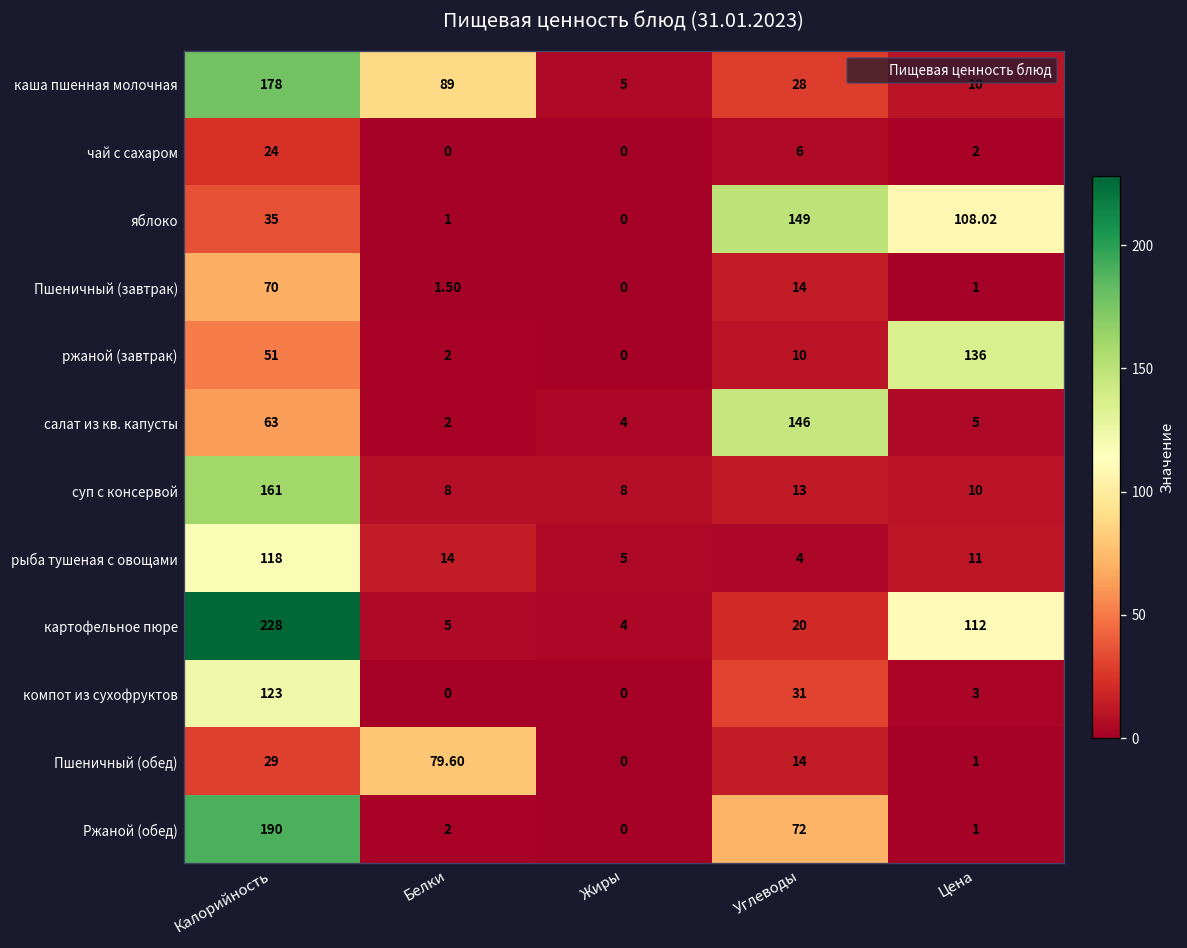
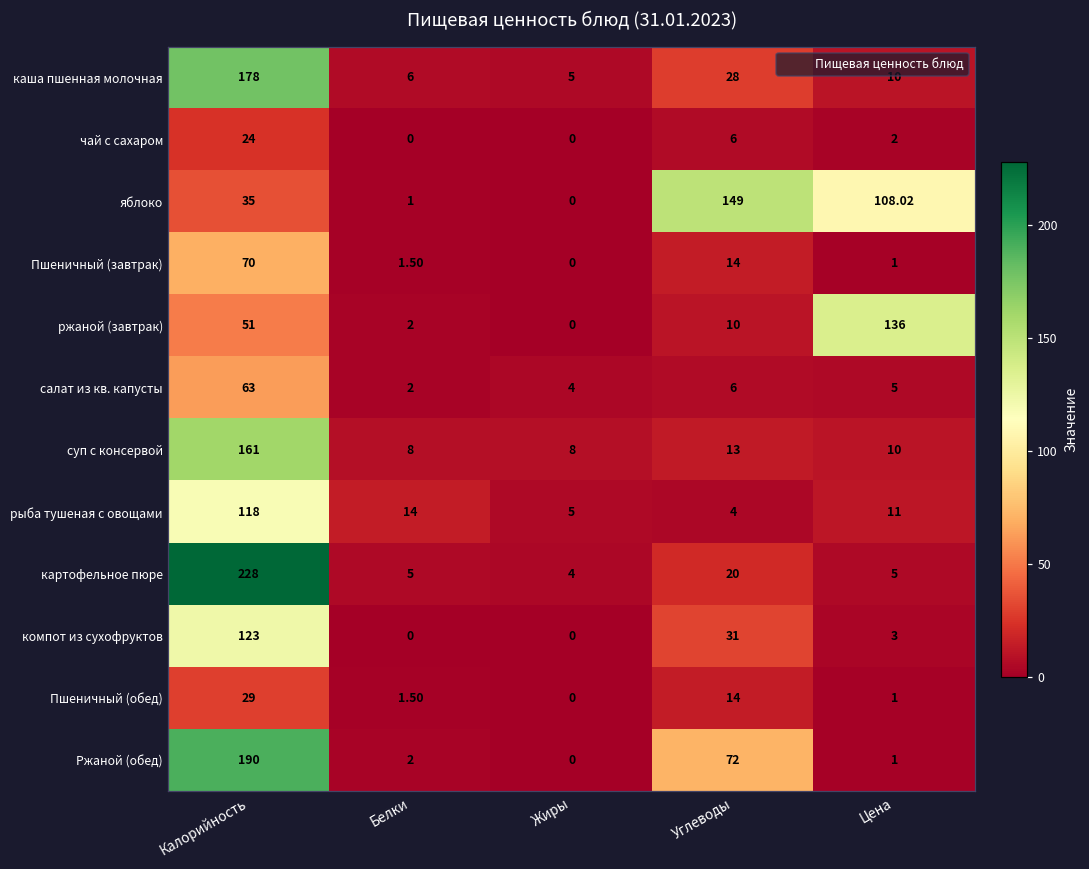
  {
    "каша пшенная молочная": {
      "Калорийность": 178,
-     "Белки": 89,
+     "Белки": 6,
      "Жиры": 5,
      "Углеводы": 28
    },
    "чай с сахаром": {
      "Калорийность": 24,
      "Белки": 0,
      "Жиры": 0,
      "Углеводы": 6,
      "Цена": 2
    },
    "яблоко": {
      "Калорийность": 35,
      "Белки": 1,
      "Жиры": 0,
      "Углеводы": 149,
      "Цена": 108.02
    },
    "Пшеничный (завтрак)": {
      "Калорийность": 70,
      "Белки": 1.50,
      "Жиры": 0,
      "Углеводы": 14,
      "Цена": 1
    },
    "ржаной (завтрак)": {
      "Калорийность": 51,
      "Белки": 2,
      "Жиры": 0,
      "Углеводы": 10,
      "Цена": 136
    },
    "салат из кв. капусты": {
      "Калорийность": 63,
      "Белки": 2,
      "Жиры": 4,
-     "Углеводы": 146,
+     "Углеводы": 6,
      "Цена": 5
    },
    "суп с консервой": {
      "Калорийность": 161,
      "Белки": 8,
      "Жиры": 8,
      "Углеводы": 13,
      "Цена": 10
    },
    "рыба тушеная с овощами": {
      "Калорийность": 118,
      "Белки": 14,
      "Жиры": 5,
      "Углеводы": 4,
      "Цена": 11
    },
    "картофельное пюре": {
      "Калорийность": 228,
      "Белки": 5,
      "Жиры": 4,
      "Углеводы": 20,
-     "Цена": 112
+     "Цена": 5
    },
    "компот из сухофруктов": {
      "Калорийность": 123,
      "Белки": 0,
      "Жиры": 0,
      "Углеводы": 31,
      "Цена": 3
    },
    "Пшеничный (обед)": {
      "Калорийность": 29,
-     "Белки": 79.60,
+     "Белки": 1.50,
      "Жиры": 0,
      "Углеводы": 14,
      "Цена": 1
    },
    "Ржаной (обед)": {
      "Калорийность": 190,
      "Белки": 2,
      "Жиры": 0,
      "Углеводы": 72,
      "Цена": 1
    }
  }
